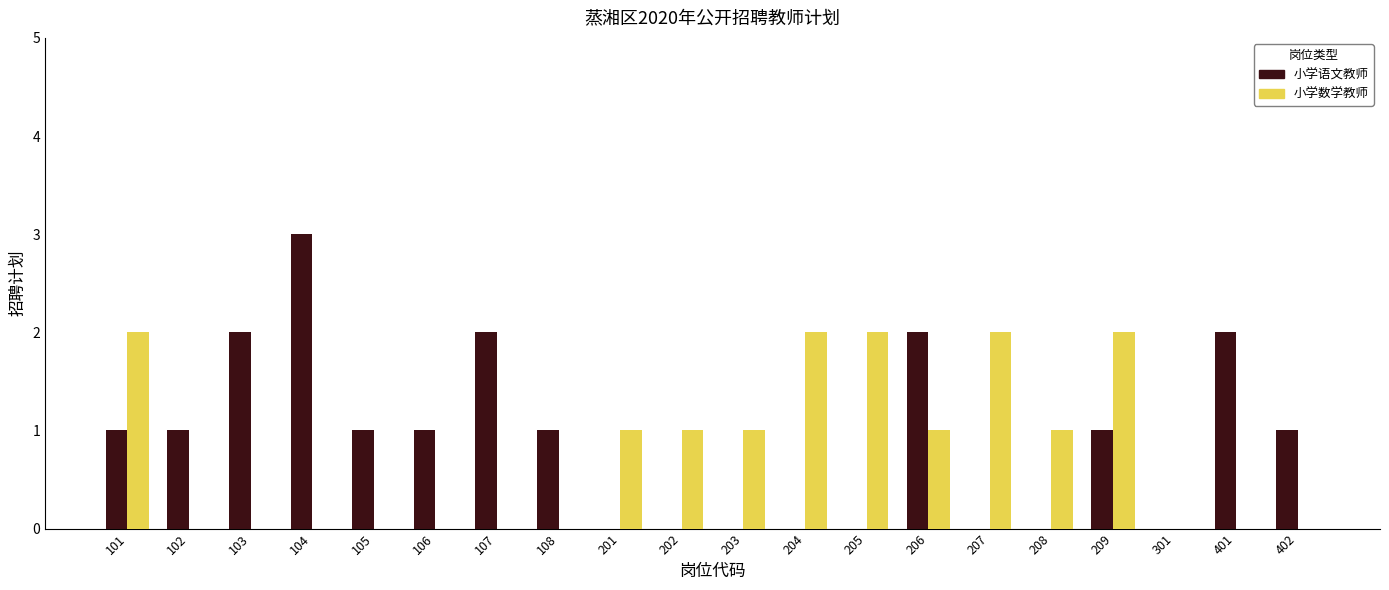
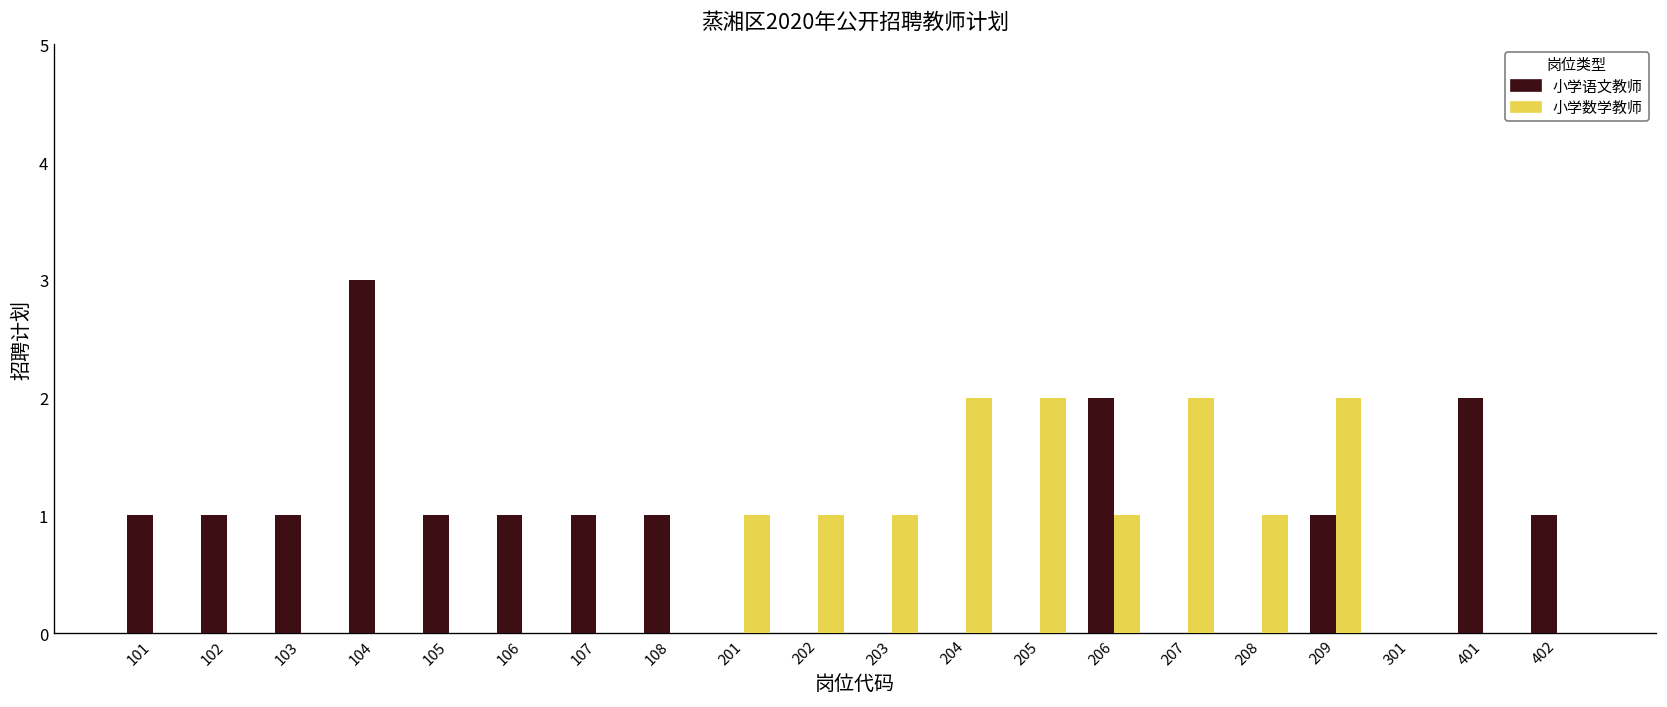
  {
    "小学语文教师": {
      "101": 1,
      "102": 1,
-     "103": 2,
+     "103": 1,
      "104": 3,
      "105": 1,
      "106": 1,
-     "107": 2,
+     "107": 1,
      "108": 1,
      "201": 0,
      "202": 0,
      "203": 0,
      "204": 0,
      "205": 0,
      "206": 2,
      "207": 0,
      "208": 0,
      "209": 1,
      "301": 0,
      "401": 2,
      "402": 1
    },
    "小学数学教师": {
-     "101": 2,
+     "101": 0,
      "102": 0,
      "103": 0,
      "104": 0,
      "105": 0,
      "106": 0,
      "107": 0,
      "108": 0,
      "201": 1,
      "202": 1,
      "203": 1,
      "204": 2,
      "205": 2,
      "206": 1,
      "207": 2,
      "208": 1,
      "209": 2,
      "301": 0,
      "401": 0,
      "402": 0
    }
  }
